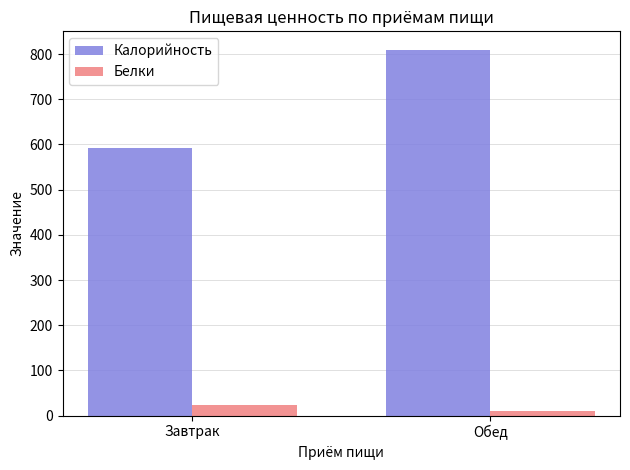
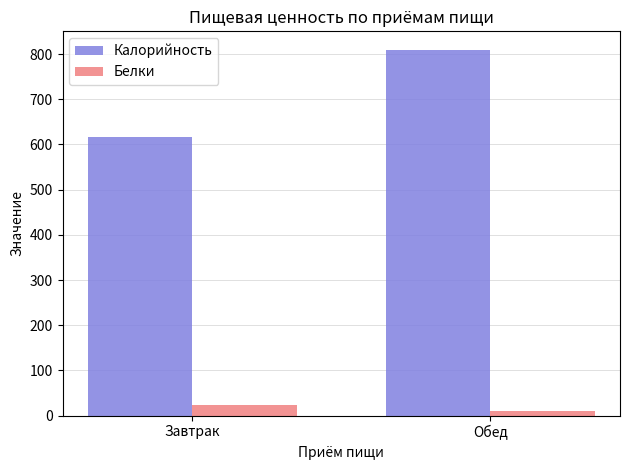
  {
    "Калорийность": {
-     "Завтрак": 590,
+     "Завтрак": 620,
      "Обед": 810
    },
    "Белки": {
      "Завтрак": 20,
      "Обед": 10
    }
  }
